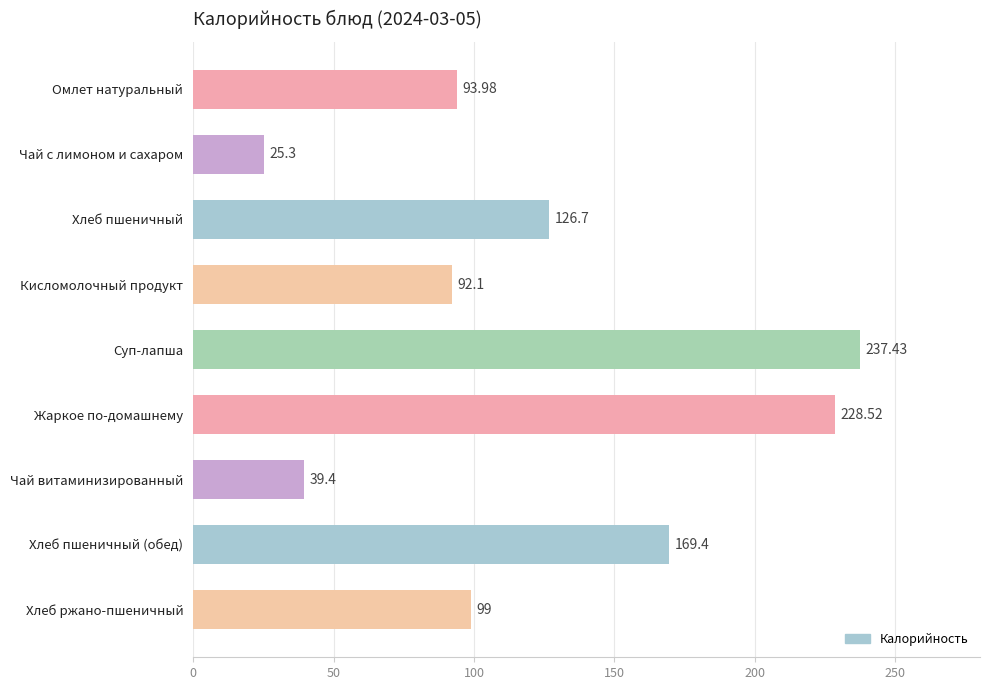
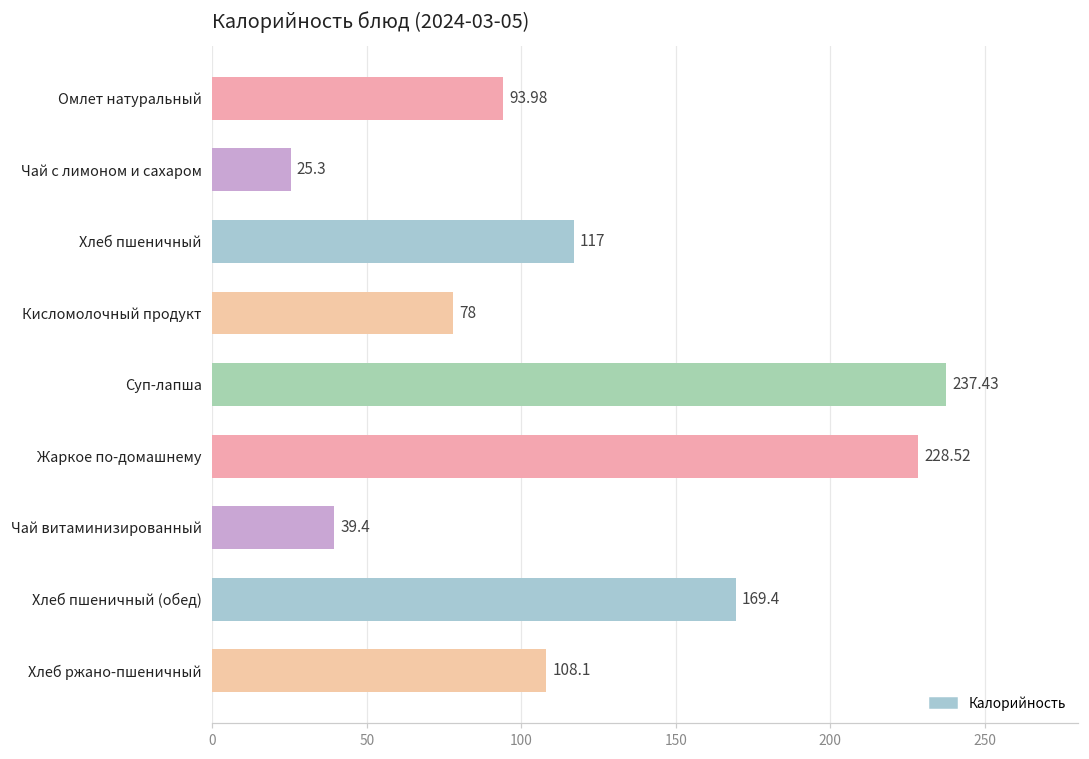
  {
    "Омлет натуральный": 93.98,
    "Чай с лимоном и сахаром": 25.3,
-   "Хлеб пшеничный": 126.7,
-   "Кисломолочный продукт": 92.1,
+   "Хлеб пшеничный": 117,
+   "Кисломолочный продукт": 78,
    "Суп-лапша": 237.43,
    "Жаркое по-домашнему": 228.52,
    "Чай витаминизированный": 39.4,
    "Хлеб пшеничный (обед)": 169.4,
-   "Хлеб ржано-пшеничный": 99
+   "Хлеб ржано-пшеничный": 108.1
  }
